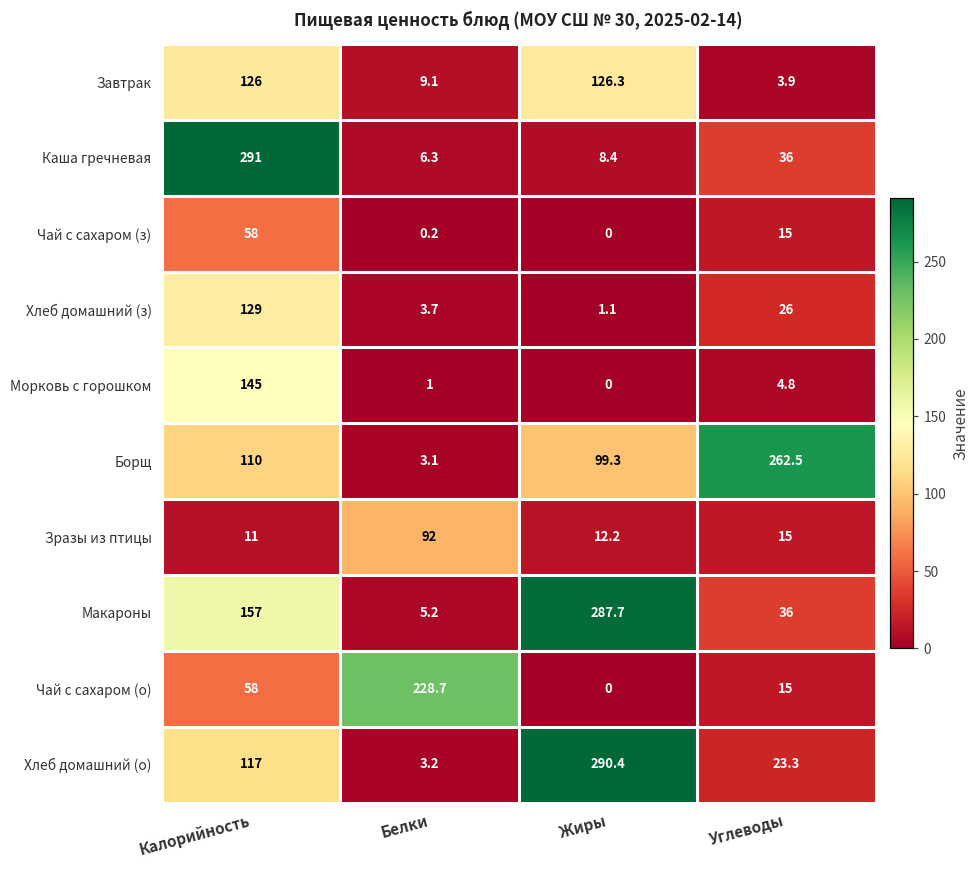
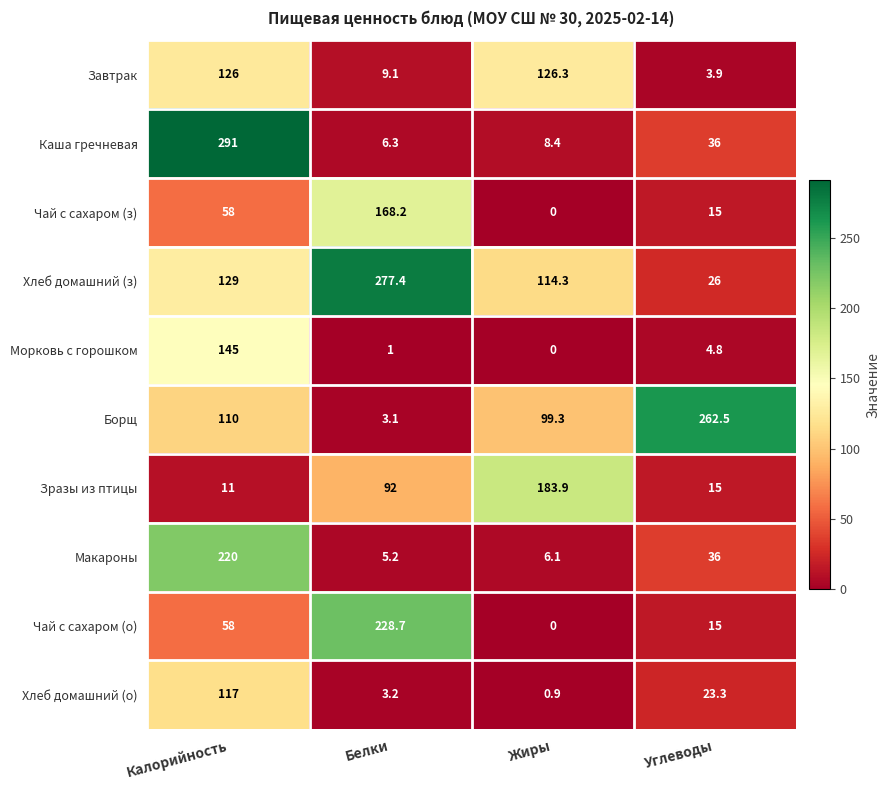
  {
    "Завтрак": {
      "Калорийность": 126,
      "Белки": 9.1,
      "Жиры": 126.3,
      "Углеводы": 3.9
    },
    "Каша гречневая": {
      "Калорийность": 291,
      "Белки": 6.3,
      "Жиры": 8.4,
      "Углеводы": 36
    },
    "Чай с сахаром (з)": {
      "Калорийность": 58,
-     "Белки": 0.2,
+     "Белки": 168.2,
      "Жиры": 0,
      "Углеводы": 15
    },
    "Хлеб домашний (з)": {
      "Калорийность": 129,
-     "Белки": 3.7,
-     "Жиры": 1.1,
+     "Белки": 277.4,
+     "Жиры": 114.3,
      "Углеводы": 26
    },
    "Морковь с горошком": {
      "Калорийность": 145,
      "Белки": 1,
      "Жиры": 0,
      "Углеводы": 4.8
    },
    "Борщ": {
      "Калорийность": 110,
      "Белки": 3.1,
      "Жиры": 99.3,
      "Углеводы": 262.5
    },
    "Зразы из птицы": {
      "Калорийность": 11,
      "Белки": 92,
-     "Жиры": 12.2,
+     "Жиры": 183.9,
      "Углеводы": 15
    },
    "Макароны": {
-     "Калорийность": 157,
+     "Калорийность": 220,
      "Белки": 5.2,
-     "Жиры": 287.7,
+     "Жиры": 6.1,
      "Углеводы": 36
    },
    "Чай с сахаром (о)": {
      "Калорийность": 58,
      "Белки": 228.7,
      "Жиры": 0,
      "Углеводы": 15
    },
    "Хлеб домашний (о)": {
      "Калорийность": 117,
      "Белки": 3.2,
-     "Жиры": 290.4,
+     "Жиры": 0.9,
      "Углеводы": 23.3
    }
  }
